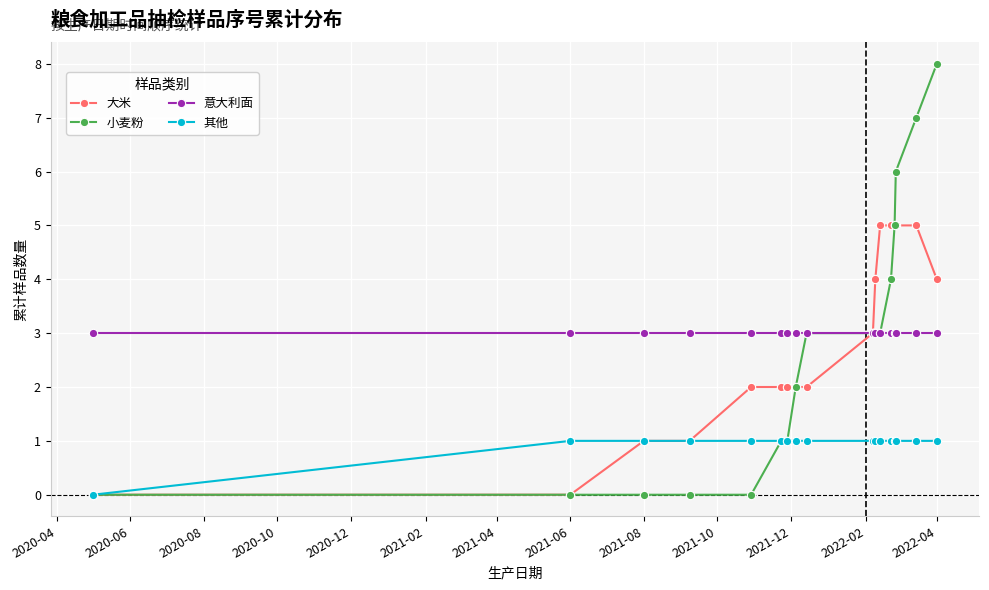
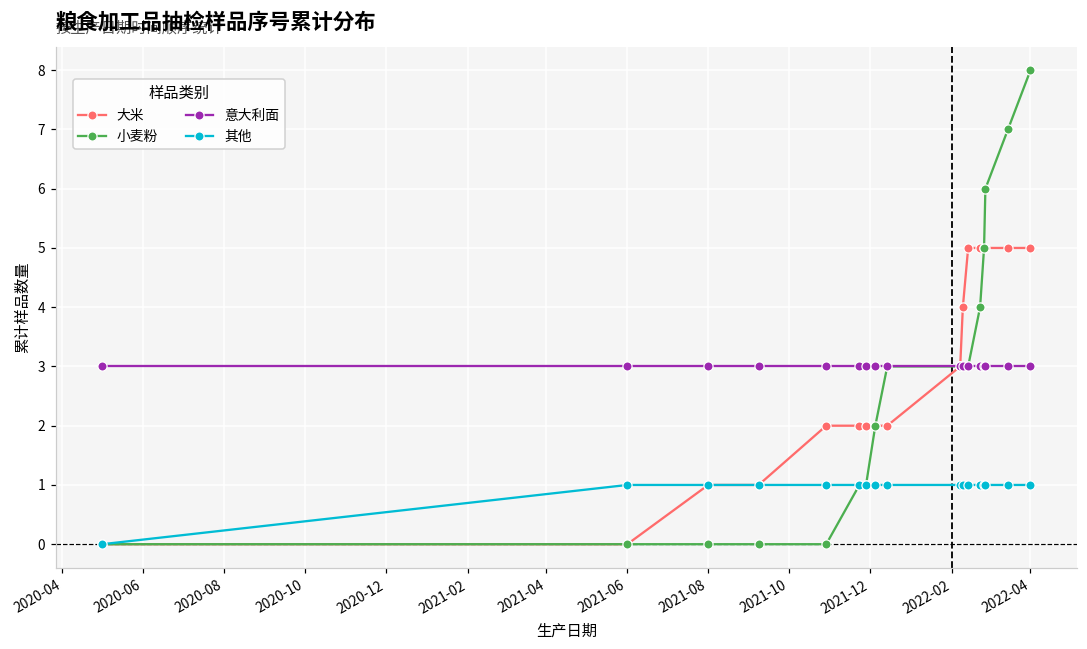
  {
    "大米": {
-     "2022-04": 4
+     "2022-04": 5
    },
    "小麦粉": {
      "2021-08": 0,
      "2022-04": 8
    },
    "意大利面": {
      "2021-06": 3,
      "2021-08": 3,
      "2022-04": 3
    },
    "其他": {
      "2021-06": 1,
      "2022-04": 1
    }
  }
